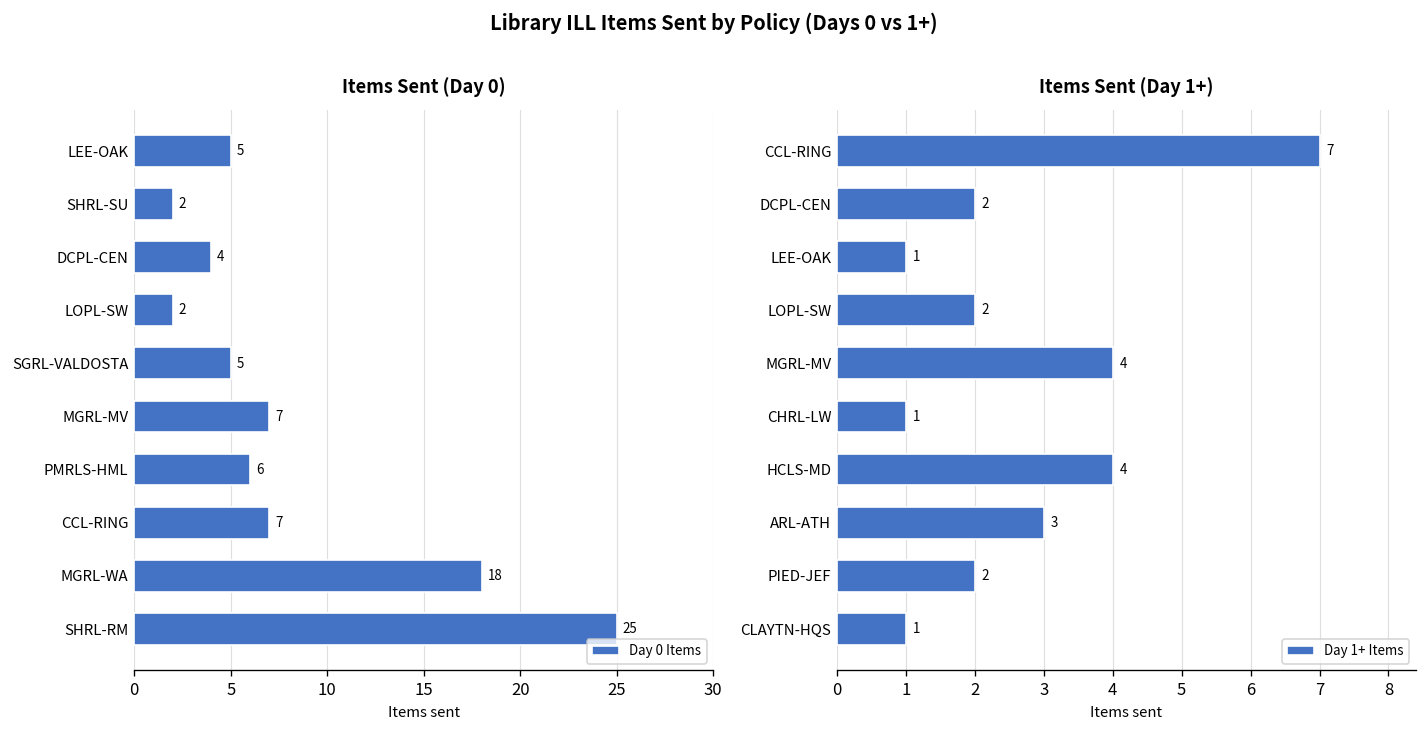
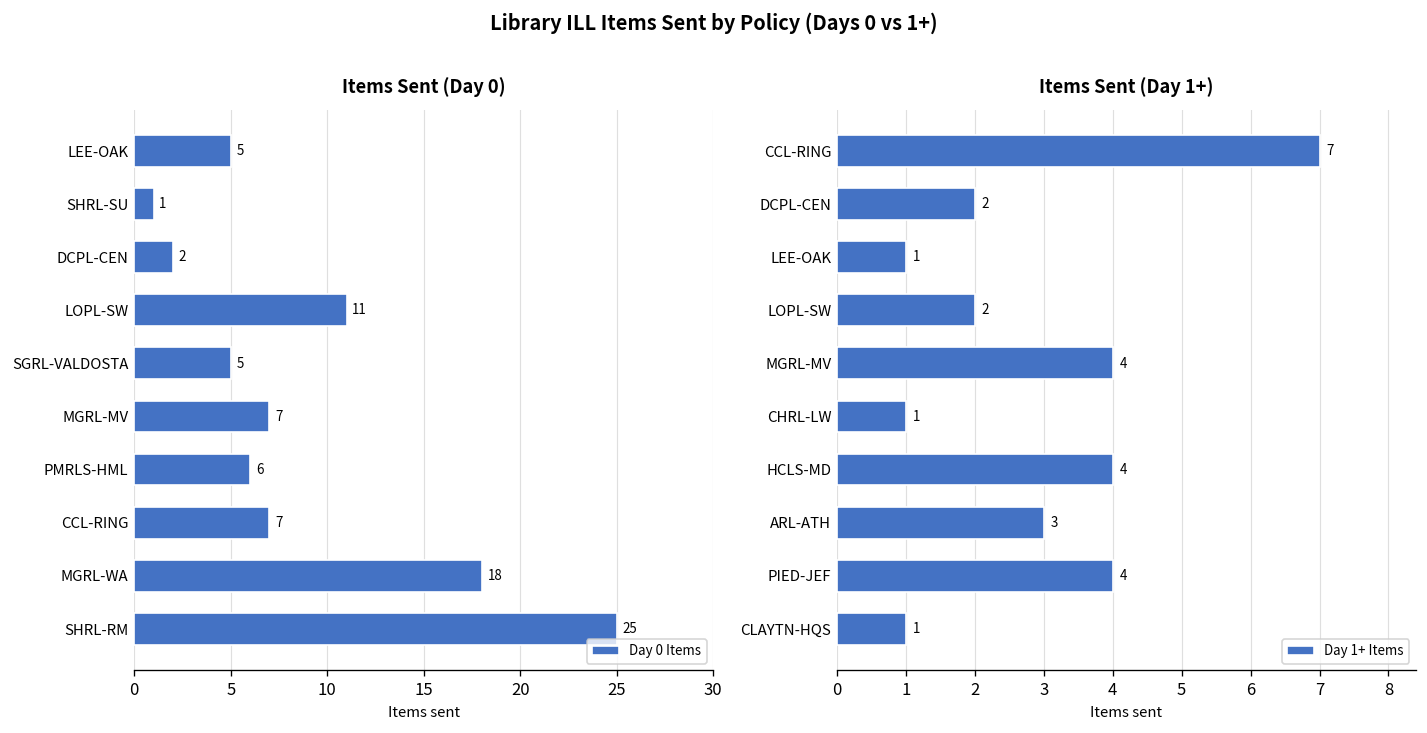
  {
    "Items Sent (Day 0)": {
      "LEE-OAK": 5,
-     "SHRL-SU": 2,
-     "DCPL-CEN": 4,
-     "LOPL-SW": 2,
+     "SHRL-SU": 1,
+     "DCPL-CEN": 2,
+     "LOPL-SW": 11,
      "SGRL-VALDOSTA": 5,
      "MGRL-MV": 7,
      "PMRLS-HML": 6,
      "CCL-RING": 7,
      "MGRL-WA": 18,
      "SHRL-RM": 25
    },
    "Items Sent (Day 1+)": {
      "CCL-RING": 7,
      "DCPL-CEN": 2,
      "LEE-OAK": 1,
      "LOPL-SW": 2,
      "MGRL-MV": 4,
      "CHRL-LW": 1,
      "HCLS-MD": 4,
      "ARL-ATH": 3,
-     "PIED-JEF": 2,
+     "PIED-JEF": 4,
      "CLAYTN-HQS": 1
    }
  }
